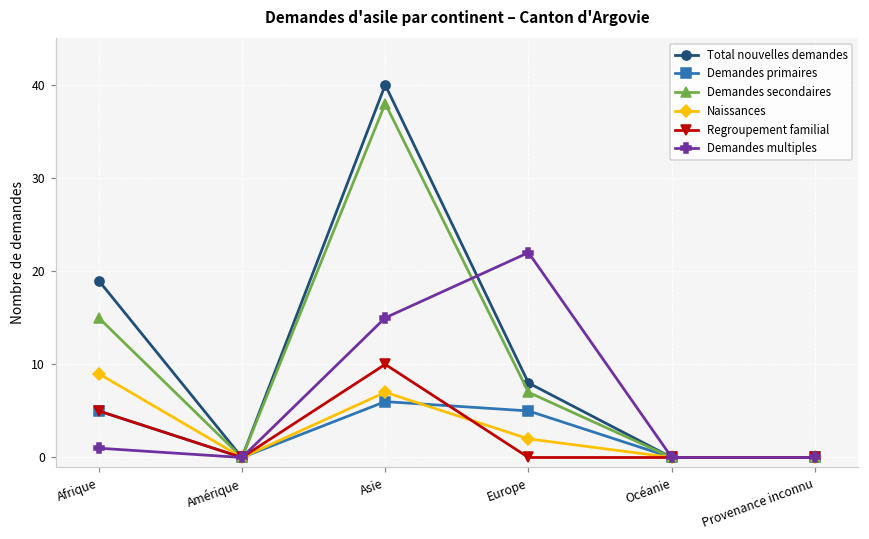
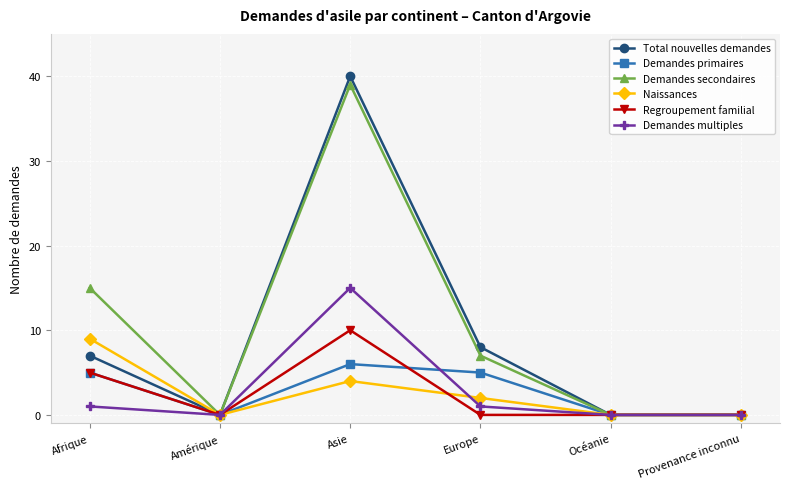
  {
    "Total nouvelles demandes": {
-     "Afrique": 19,
+     "Afrique": 7,
      "Asie": 40,
      "Europe": 8
    },
    "Demandes primaires": {
      "Asie": 6,
      "Europe": 5
    },
    "Demandes secondaires": {
      "Afrique": 15,
-     "Asie": 38,
+     "Asie": 39,
      "Europe": 7
    },
    "Naissances": {
      "Afrique": 9,
-     "Asie": 7,
+     "Asie": 4,
      "Europe": 2
    },
    "Regroupement familial": {
      "Asie": 10,
      "Europe": 0
    },
    "Demandes multiples": {
      "Afrique": 1,
      "Asie": 15,
-     "Europe": 22
+     "Europe": 1
    }
  }
